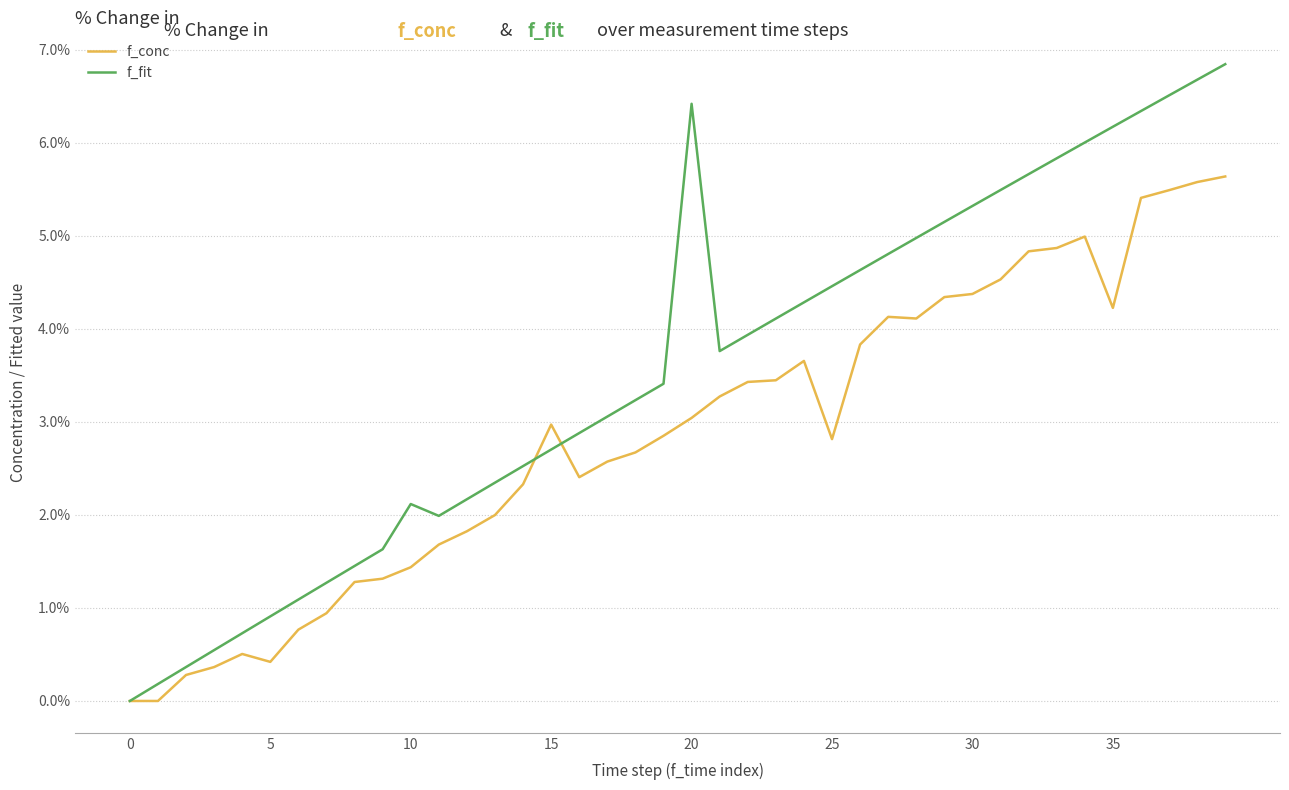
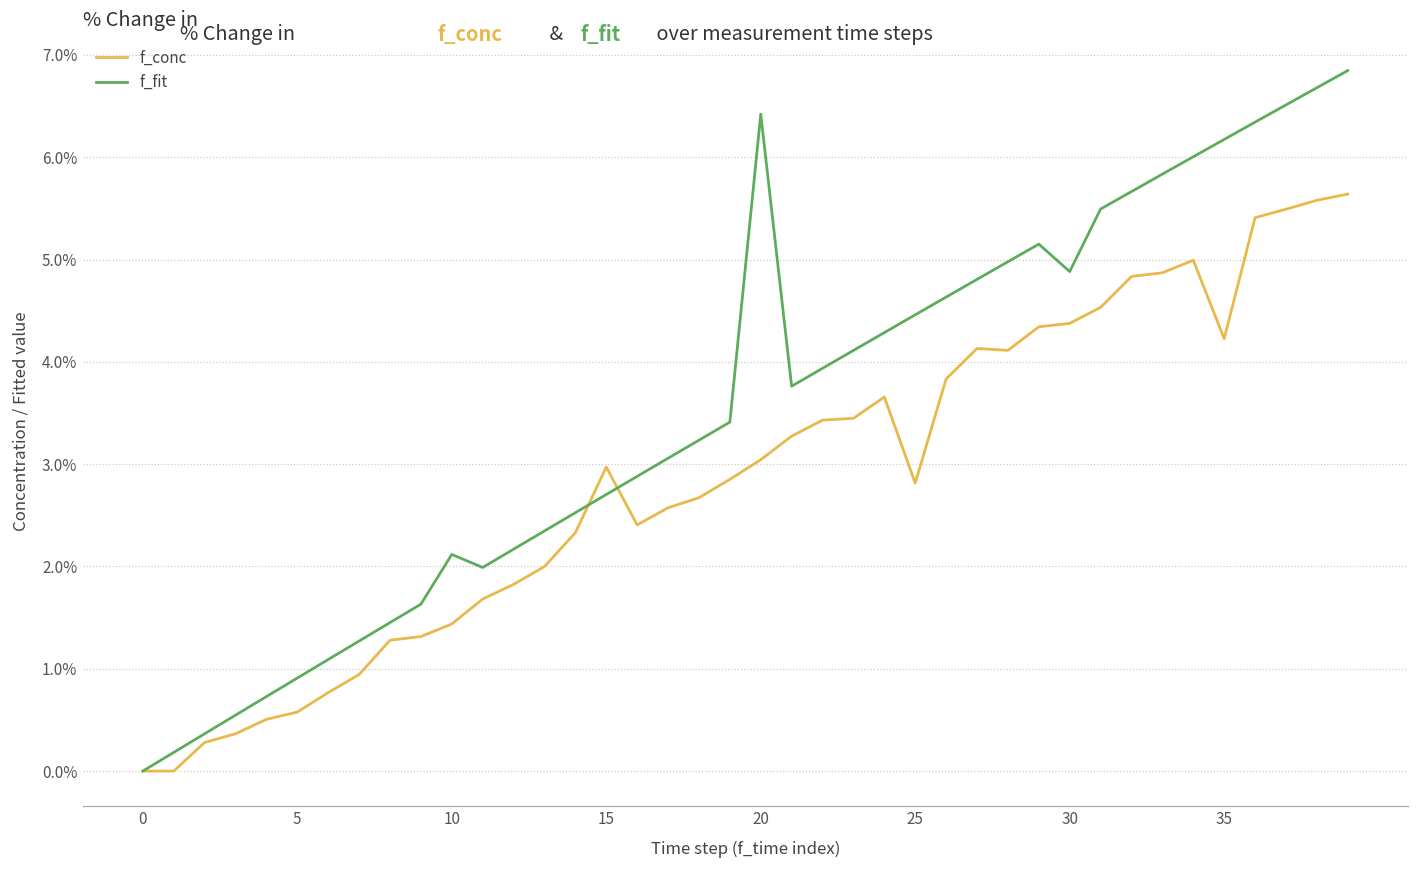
  {
    "f_conc": {
-     "5": "0.4%",
+     "5": "0.6%",
      "10": "1.4%",
      "15": "3.0%",
      "20": "3.0%",
      "25": "2.8%",
      "30": "4.4%",
      "35": "4.2%"
    },
    "f_fit": {
      "5": "0.9%",
      "10": "2.1%",
      "15": "2.7%",
      "20": "6.4%",
      "25": "4.5%",
-     "30": "5.3%",
+     "30": "4.9%",
      "35": "6.2%"
    }
  }
